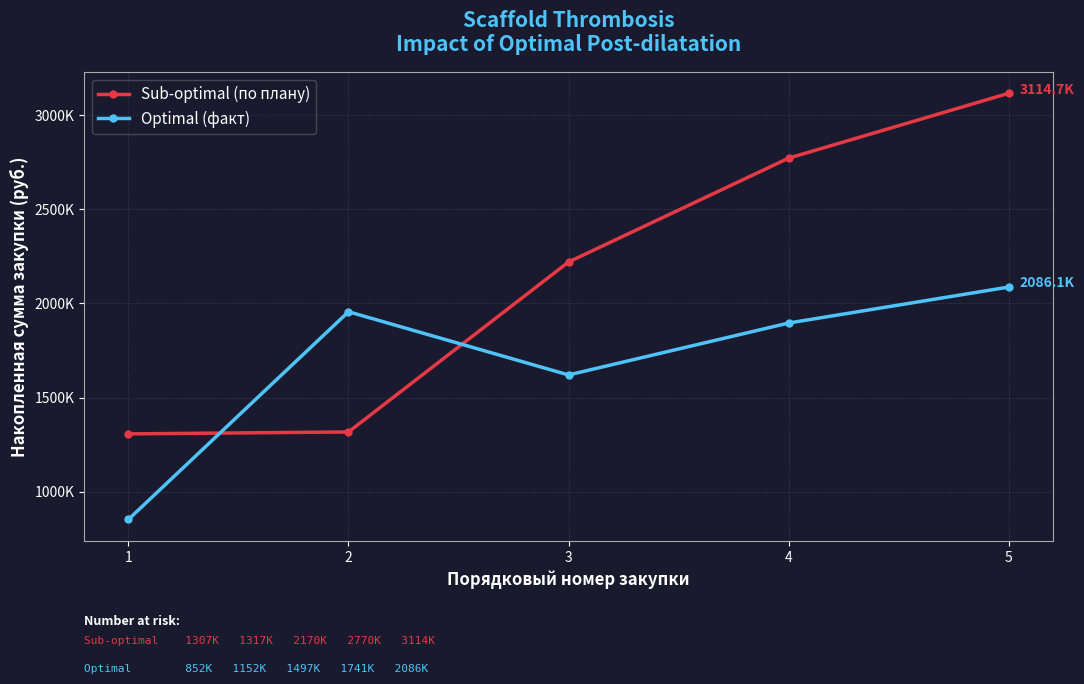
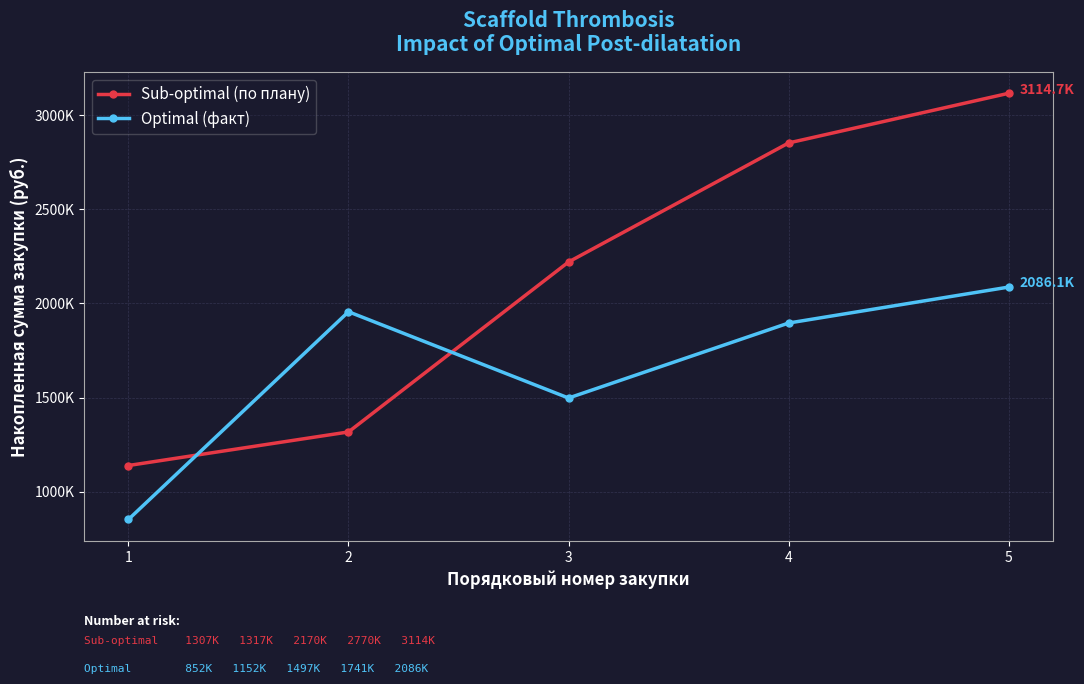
  {
    "Sub-optimal (по плану)": {
-     "1": 1310000,
+     "1": 1140000,
      "2": 1320000,
      "3": 2220000,
-     "4": 2770000
+     "4": 2850000
    },
    "Optimal (факт)": {
      "1": 850000,
      "2": 1960000,
-     "3": 1620000,
+     "3": 1500000,
      "4": 1900000
    }
  }
